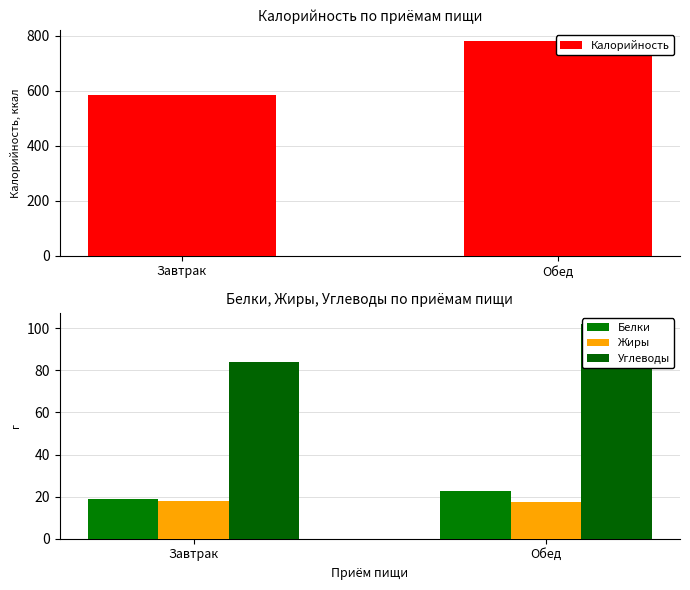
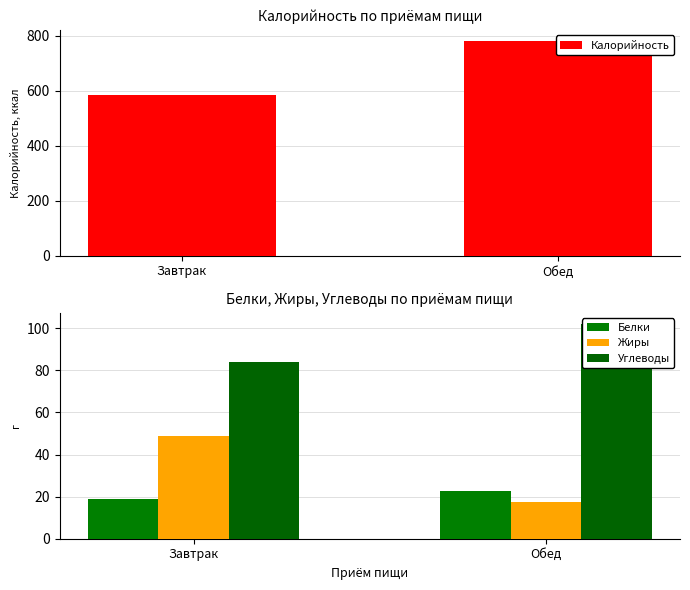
  {
    "Калорийность по приёмам пищи": {
      "Завтрак": 590
    },
    "Белки, Жиры, Углеводы по приёмам пищи": {
      "Жиры": {
-       "Завтрак": 18,
+       "Завтрак": 49,
        "Обед": 18
      }
    }
  }
